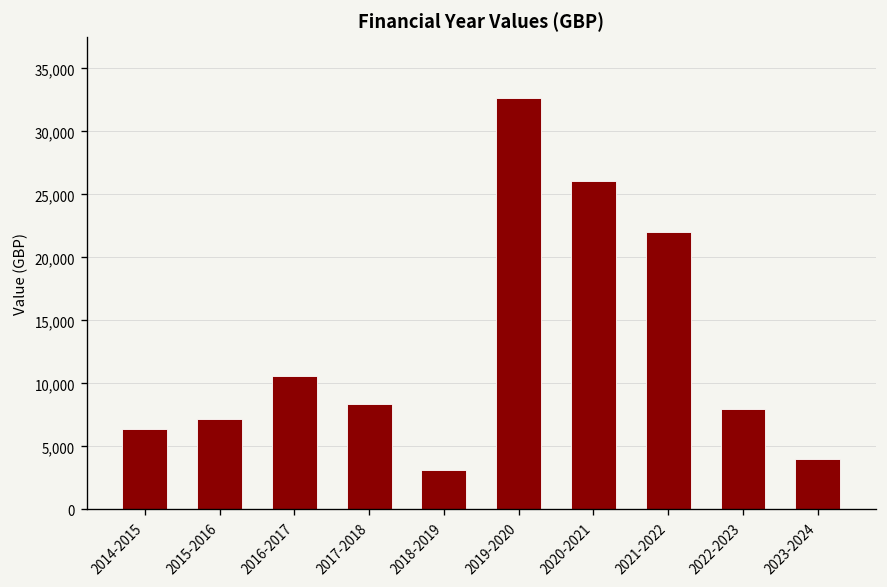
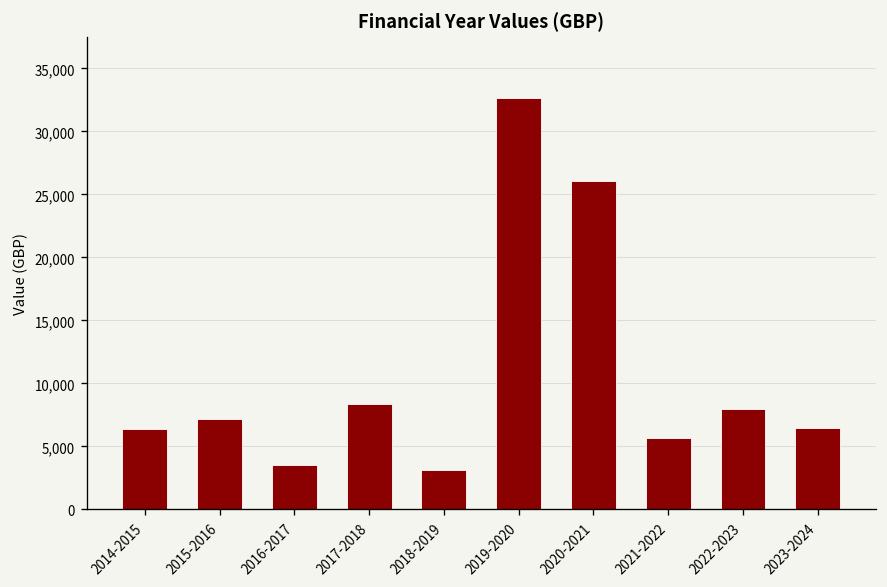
  {
    "2014-2015": "6,400",
    "2015-2016": "7,200",
-   "2016-2017": "10,600",
+   "2016-2017": "3,500",
    "2017-2018": "8,300",
    "2018-2019": "3,200",
    "2019-2020": "32,600",
    "2020-2021": "26,100",
-   "2021-2022": "22,000",
+   "2021-2022": "5,700",
    "2022-2023": "8,000",
-   "2023-2024": "4,000"
+   "2023-2024": "6,500"
  }
